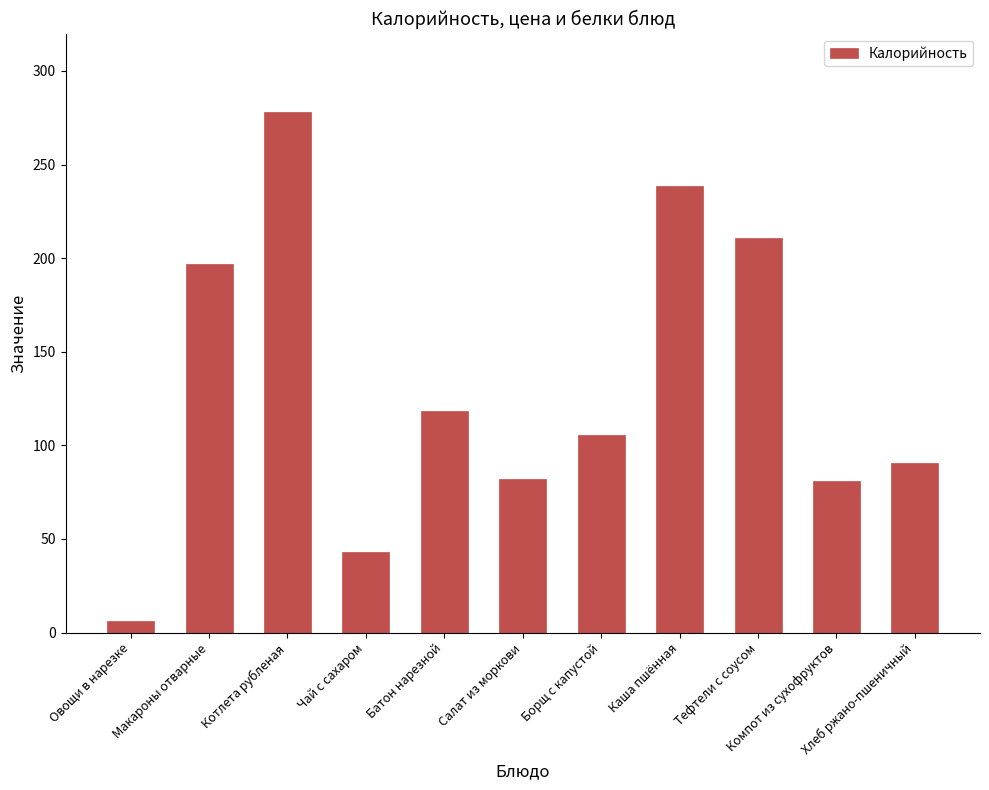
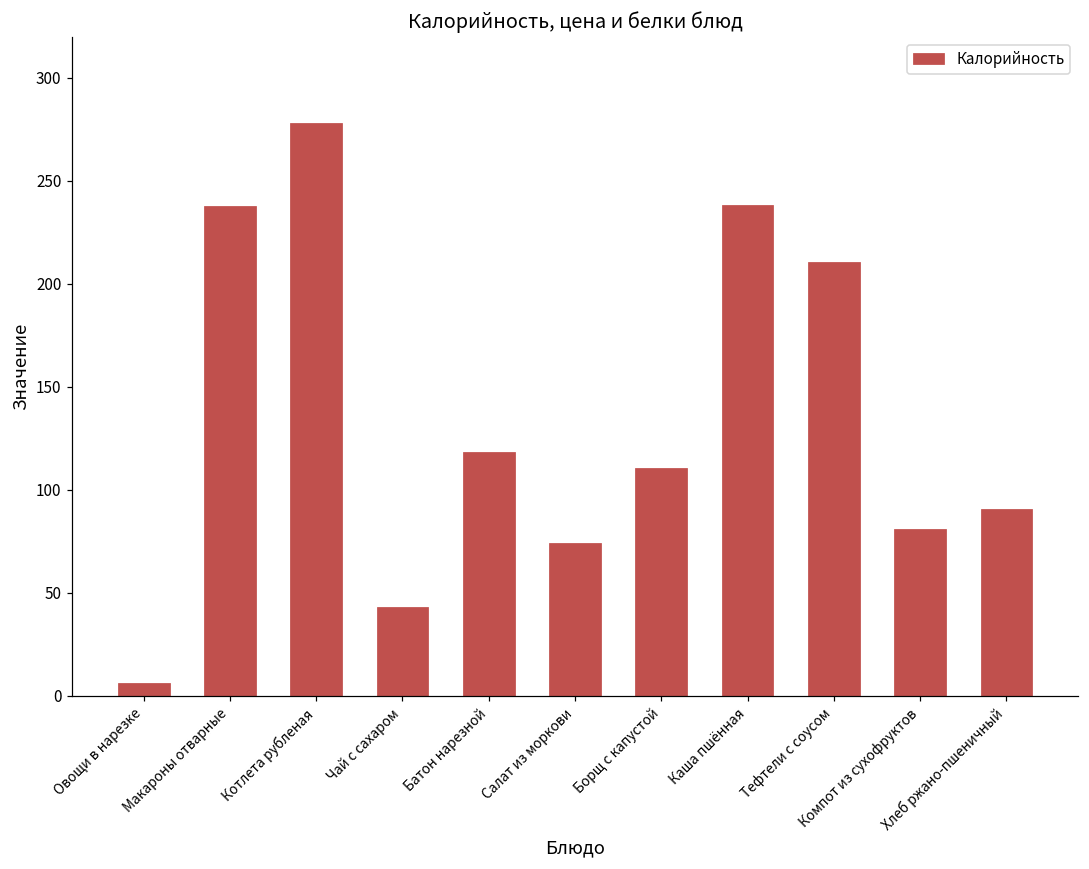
  {
    "Овощи в нарезке": 6,
-   "Макароны отварные": 197,
+   "Макароны отварные": 238,
    "Котлета рубленая": 278,
    "Чай с сахаром": 43,
    "Батон нарезной": 119,
-   "Салат из моркови": 82,
-   "Борщ с капустой": 106,
+   "Салат из моркови": 74,
+   "Борщ с капустой": 110,
    "Каша пшённая": 238,
    "Тефтели с соусом": 211,
    "Компот из сухофруктов": 81,
    "Хлеб ржано-пшеничный": 91
  }
